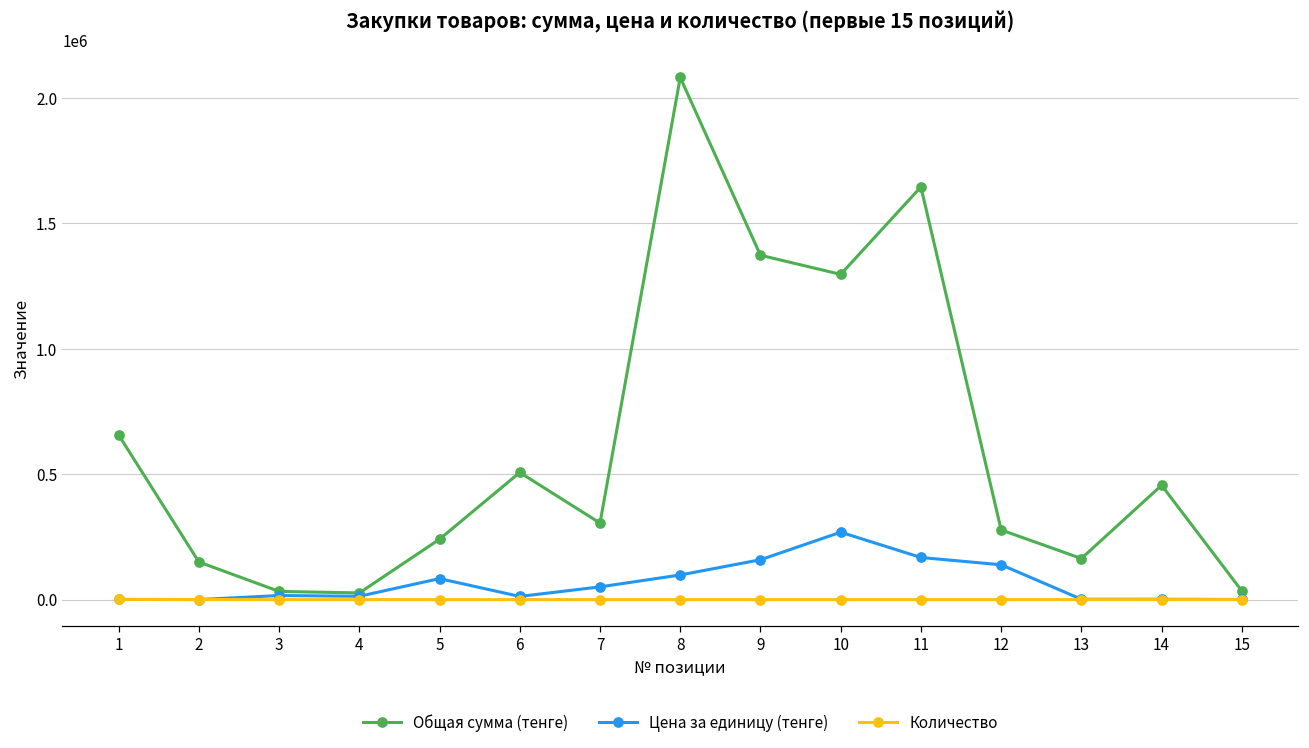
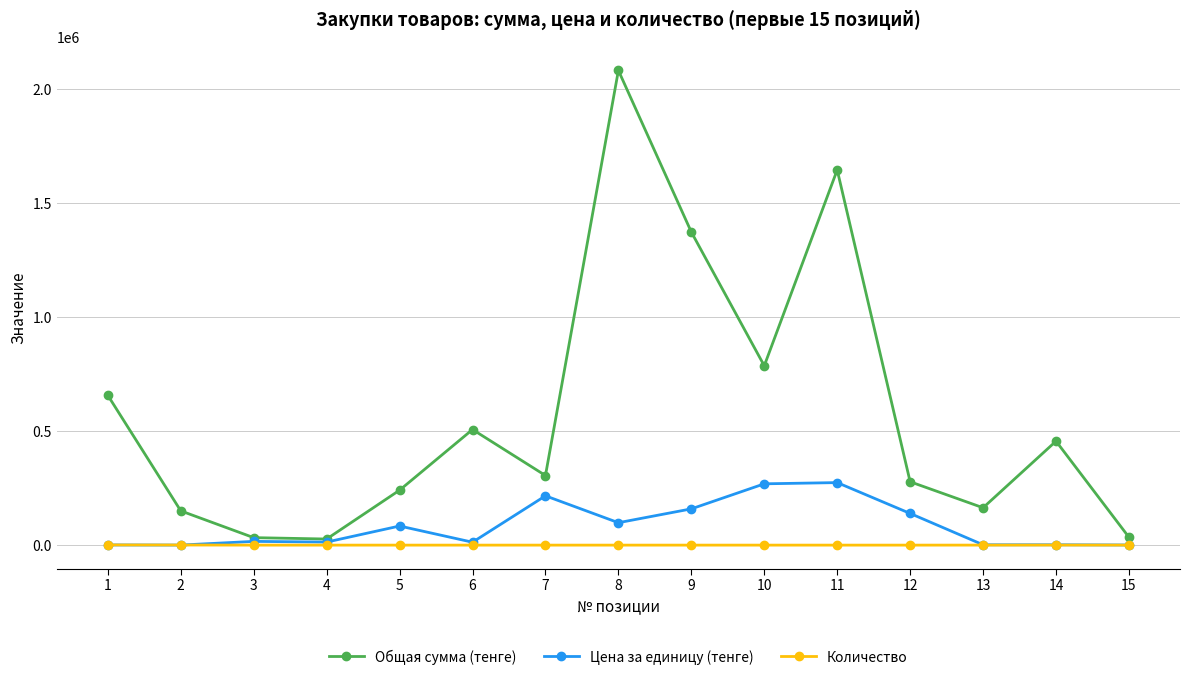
  {
    "Общая сумма (тенге)": {
      "1": 660000,
      "2": 150000,
      "3": 30000,
      "4": 30000,
      "5": 240000,
      "6": 510000,
      "7": 310000,
      "8": 2080000,
      "9": 1370000,
-     "10": 1300000,
+     "10": 790000,
      "11": 1650000,
      "12": 280000,
      "13": 160000,
      "14": 460000,
      "15": 30000
    },
    "Цена за единицу (тенге)": {
      "3": 20000,
      "4": 10000,
      "5": 80000,
      "6": 10000,
-     "7": 50000,
+     "7": 220000,
      "8": 100000,
      "9": 160000,
      "10": 270000,
-     "11": 170000,
+     "11": 270000,
      "12": 140000
    },
    "Количество": {
      "3": 0,
      "4": 0,
      "5": 0,
      "6": 0,
      "7": 0,
      "8": 0,
      "9": 0,
      "10": 0,
      "11": 0,
      "12": 0
    }
  }
